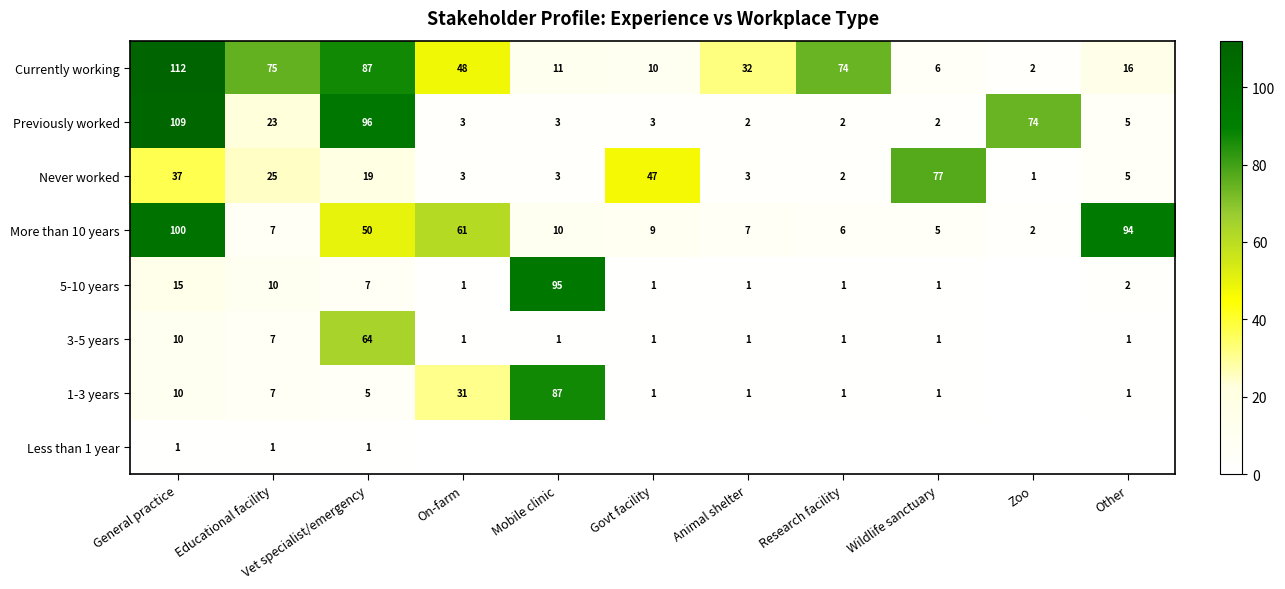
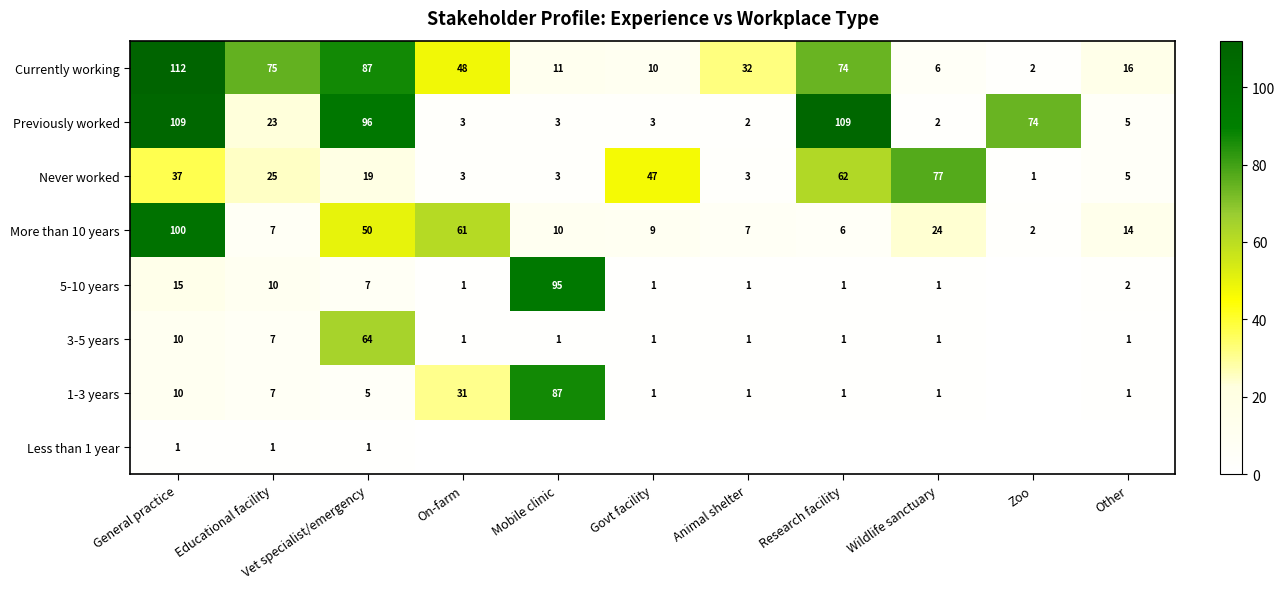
  {
    "Currently working": {
      "General practice": 112,
      "Educational facility": 75,
      "Vet specialist/emergency": 87,
      "On-farm": 48,
      "Mobile clinic": 11,
      "Govt facility": 10,
      "Animal shelter": 32,
      "Research facility": 74,
      "Wildlife sanctuary": 6,
      "Zoo": 2,
      "Other": 16
    },
    "Previously worked": {
      "General practice": 109,
      "Educational facility": 23,
      "Vet specialist/emergency": 96,
      "On-farm": 3,
      "Mobile clinic": 3,
      "Govt facility": 3,
      "Animal shelter": 2,
-     "Research facility": 2,
+     "Research facility": 109,
      "Wildlife sanctuary": 2,
      "Zoo": 74,
      "Other": 5
    },
    "Never worked": {
      "General practice": 37,
      "Educational facility": 25,
      "Vet specialist/emergency": 19,
      "On-farm": 3,
      "Mobile clinic": 3,
      "Govt facility": 47,
      "Animal shelter": 3,
-     "Research facility": 2,
+     "Research facility": 62,
      "Wildlife sanctuary": 77,
      "Zoo": 1,
      "Other": 5
    },
    "More than 10 years": {
      "General practice": 100,
      "Educational facility": 7,
      "Vet specialist/emergency": 50,
      "On-farm": 61,
      "Mobile clinic": 10,
      "Govt facility": 9,
      "Animal shelter": 7,
      "Research facility": 6,
-     "Wildlife sanctuary": 5,
+     "Wildlife sanctuary": 24,
      "Zoo": 2,
-     "Other": 94
+     "Other": 14
    },
    "5-10 years": {
      "General practice": 15,
      "Educational facility": 10,
      "Vet specialist/emergency": 7,
      "On-farm": 1,
      "Mobile clinic": 95,
      "Govt facility": 1,
      "Animal shelter": 1,
      "Research facility": 1,
      "Wildlife sanctuary": 1,
      "Other": 2
    },
    "3-5 years": {
      "General practice": 10,
      "Educational facility": 7,
      "Vet specialist/emergency": 64,
      "On-farm": 1,
      "Mobile clinic": 1,
      "Govt facility": 1,
      "Animal shelter": 1,
      "Research facility": 1,
      "Wildlife sanctuary": 1,
      "Other": 1
    },
    "1-3 years": {
      "General practice": 10,
      "Educational facility": 7,
      "Vet specialist/emergency": 5,
      "On-farm": 31,
      "Mobile clinic": 87,
      "Govt facility": 1,
      "Animal shelter": 1,
      "Research facility": 1,
      "Wildlife sanctuary": 1,
      "Other": 1
    },
    "Less than 1 year": {
      "General practice": 1,
      "Educational facility": 1,
      "Vet specialist/emergency": 1
    }
  }
